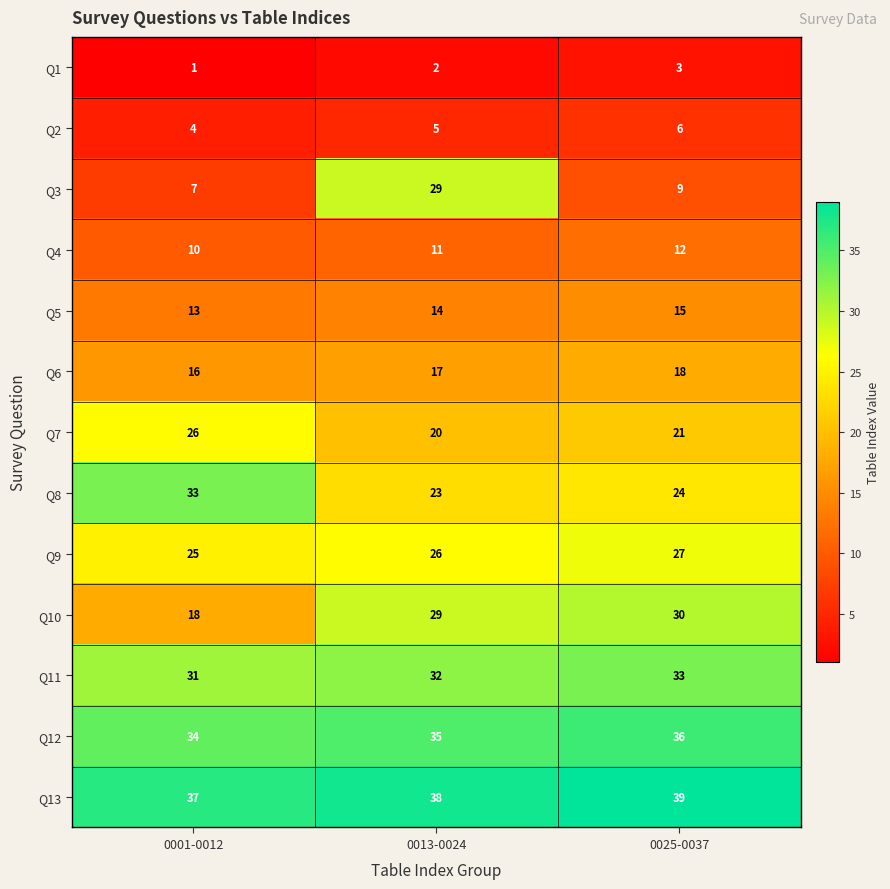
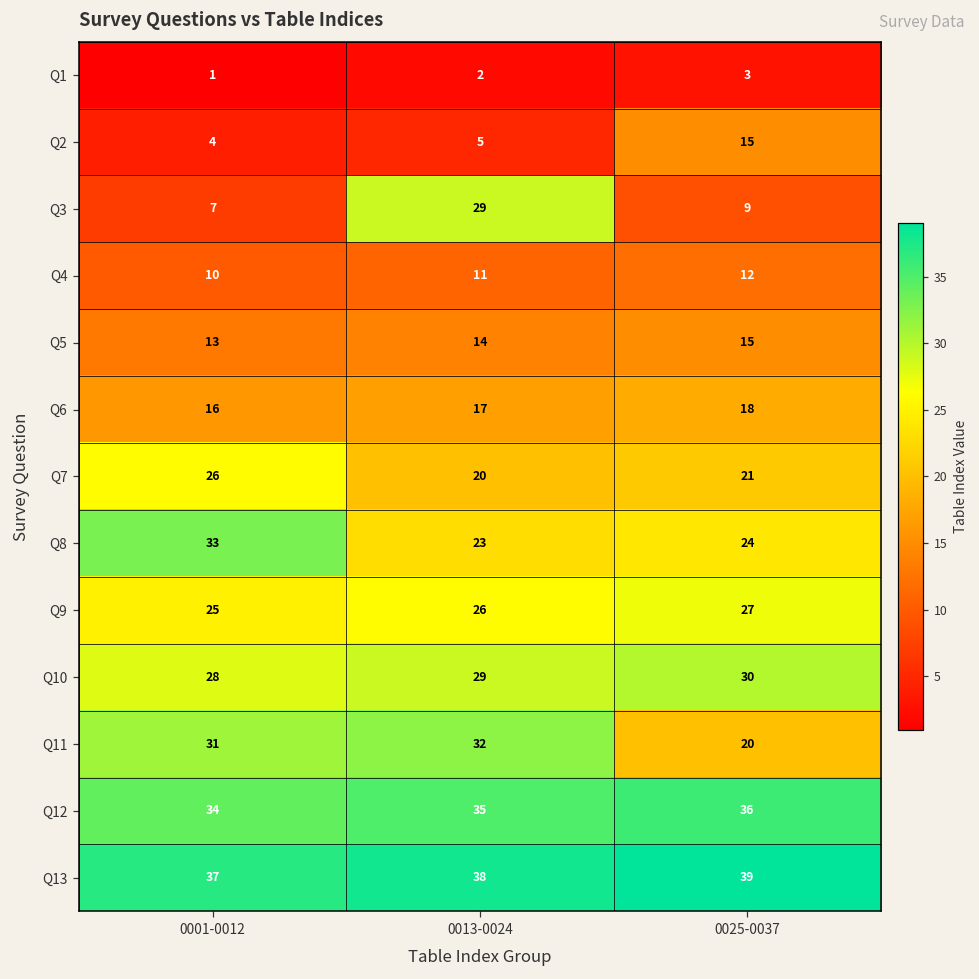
  {
    "Q1": {
      "0001-0012": 1,
      "0013-0024": 2,
      "0025-0037": 3
    },
    "Q2": {
      "0001-0012": 4,
      "0013-0024": 5,
-     "0025-0037": 6
+     "0025-0037": 15
    },
    "Q3": {
      "0001-0012": 7,
      "0013-0024": 29,
      "0025-0037": 9
    },
    "Q4": {
      "0001-0012": 10,
      "0013-0024": 11,
      "0025-0037": 12
    },
    "Q5": {
      "0001-0012": 13,
      "0013-0024": 14,
      "0025-0037": 15
    },
    "Q6": {
      "0001-0012": 16,
      "0013-0024": 17,
      "0025-0037": 18
    },
    "Q7": {
      "0001-0012": 26,
      "0013-0024": 20,
      "0025-0037": 21
    },
    "Q8": {
      "0001-0012": 33,
      "0013-0024": 23,
      "0025-0037": 24
    },
    "Q9": {
      "0001-0012": 25,
      "0013-0024": 26,
      "0025-0037": 27
    },
    "Q10": {
-     "0001-0012": 18,
+     "0001-0012": 28,
      "0013-0024": 29,
      "0025-0037": 30
    },
    "Q11": {
      "0001-0012": 31,
      "0013-0024": 32,
-     "0025-0037": 33
+     "0025-0037": 20
    },
    "Q12": {
      "0001-0012": 34,
      "0013-0024": 35,
      "0025-0037": 36
    },
    "Q13": {
      "0001-0012": 37,
      "0013-0024": 38,
      "0025-0037": 39
    }
  }
